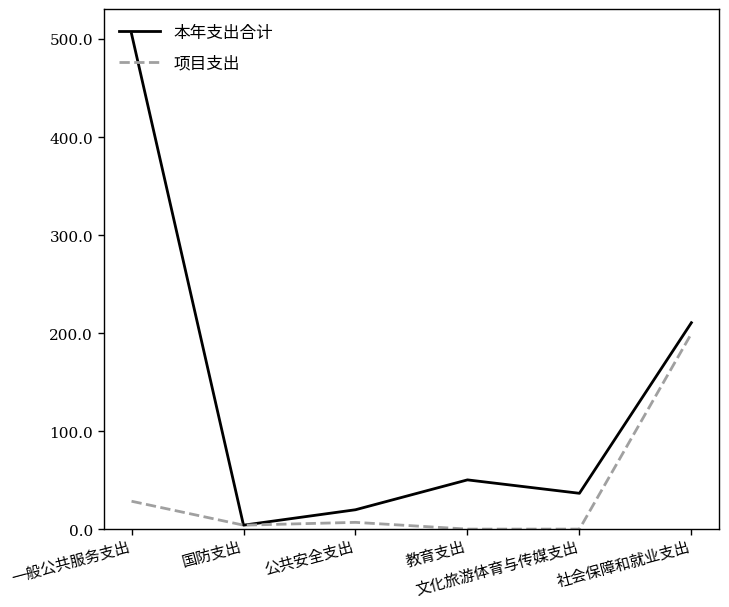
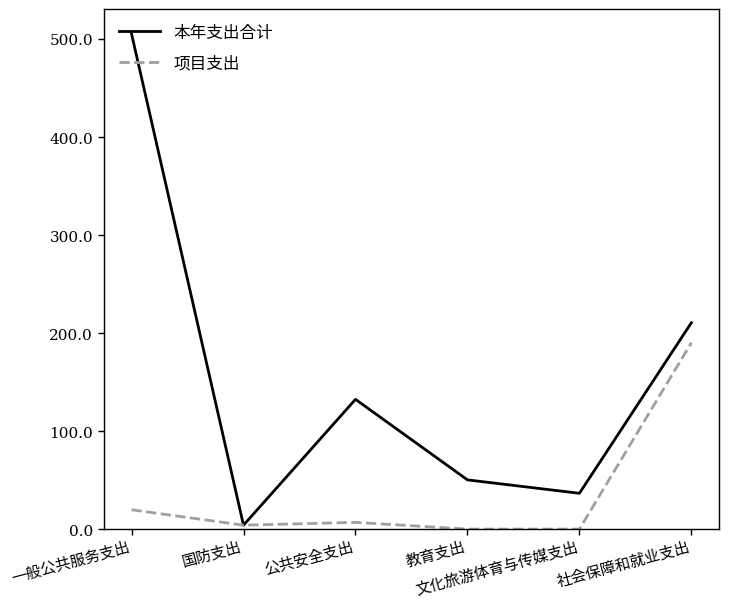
  {
    "本年支出合计": {
      "一般公共服务支出": 510,
-     "公共安全支出": 20,
+     "公共安全支出": 130,
      "教育支出": 50,
      "文化旅游体育与传媒支出": 40,
      "社会保障和就业支出": 210
    },
    "项目支出": {
-     "一般公共服务支出": 30,
+     "一般公共服务支出": 20,
      "公共安全支出": 10,
      "教育支出": 0,
      "文化旅游体育与传媒支出": 0,
-     "社会保障和就业支出": 200
+     "社会保障和就业支出": 190
    }
  }
